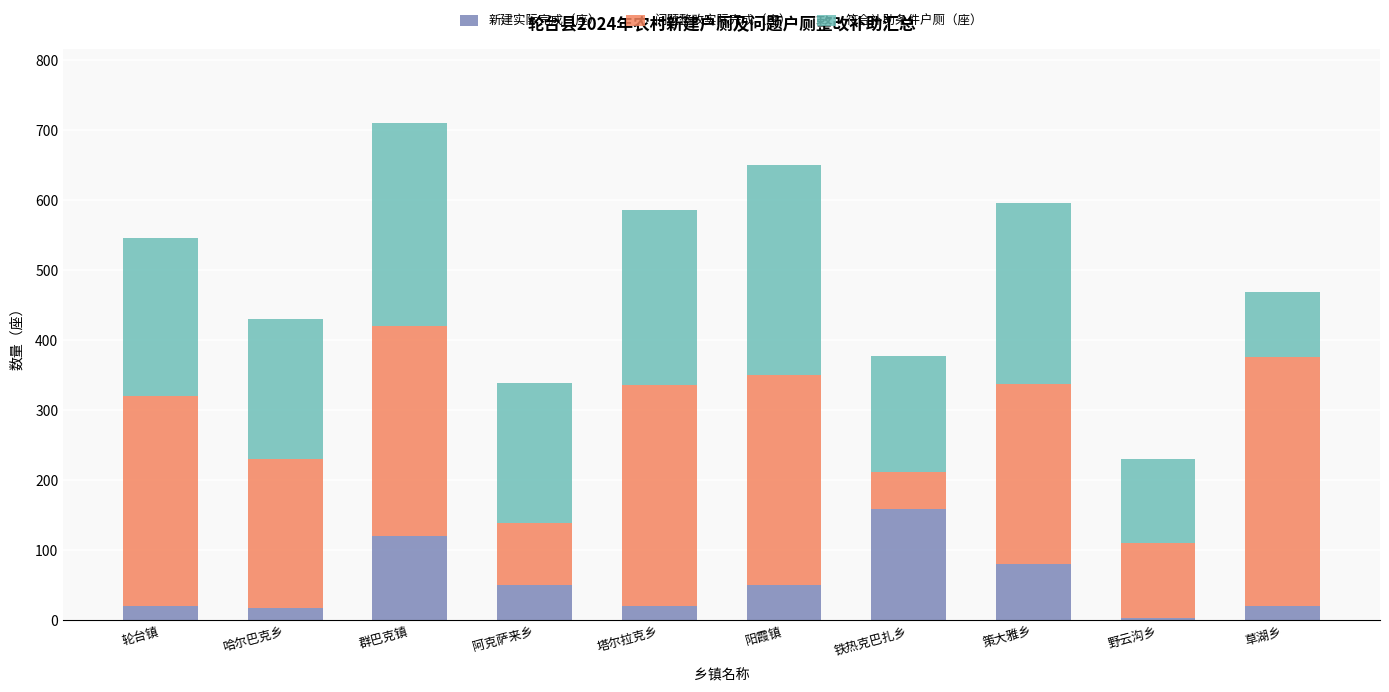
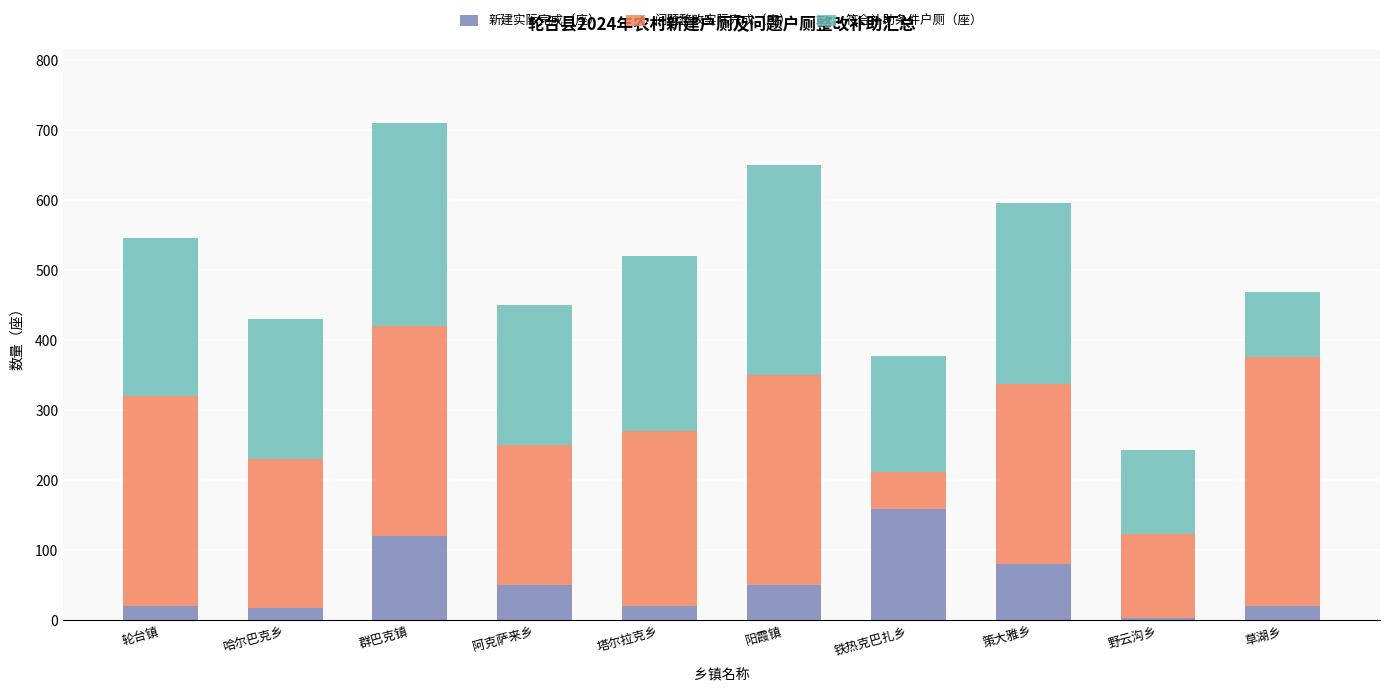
  {
    "问题整改实际完成（座）": {
      "轮台镇": 300,
      "哈尔巴克乡": 210,
      "群巴克镇": 300,
-     "阿克萨来乡": 90,
-     "塔尔拉克乡": 320,
+     "阿克萨来乡": 200,
+     "塔尔拉克乡": 250,
      "阳霞镇": 300,
      "铁热克巴扎乡": 50,
      "策大雅乡": 260,
-     "野云沟乡": 110,
+     "野云沟乡": 120,
      "草湖乡": 360
    }
  }
